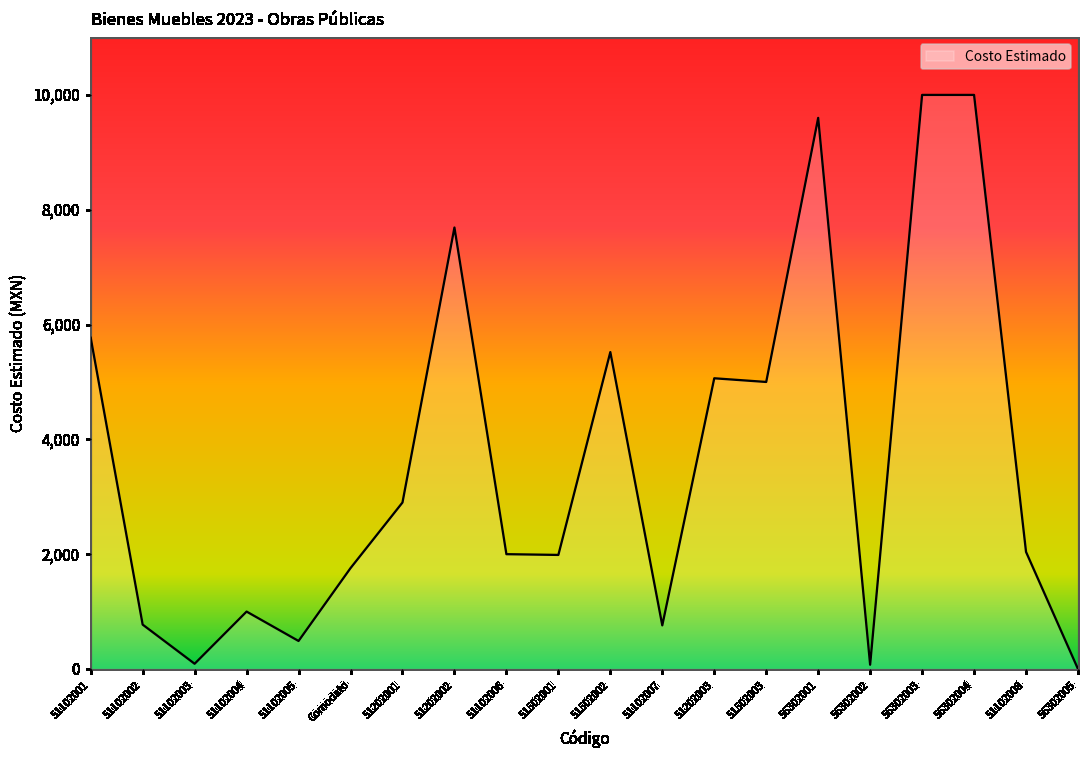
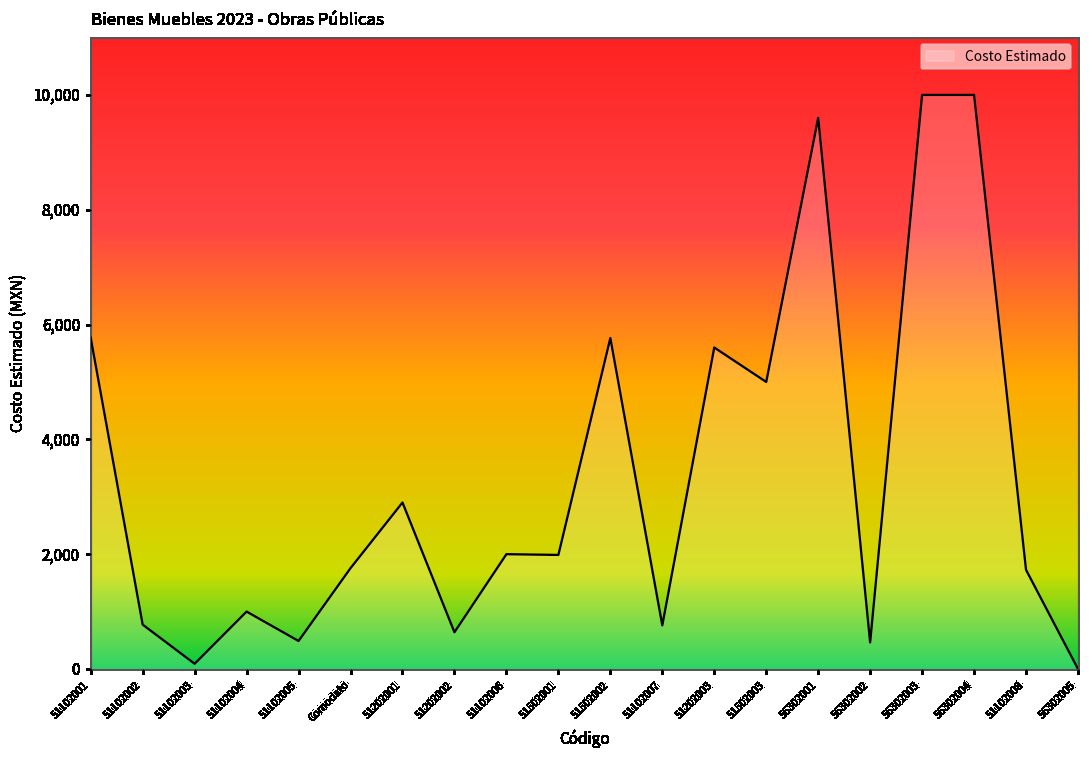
  {
    "51102001": "5,800",
    "51102002": "800",
    "51102003": "100",
    "51102004": "1,000",
    "51102005": "500",
    "Comodato": "1,800",
    "51202001": "2,900",
-   "51202002": "7,700",
+   "51202002": "600",
    "51102006": "2,000",
    "51502001": "2,000",
-   "51502002": "5,500",
+   "51502002": "5,800",
    "51102007": "800",
-   "51202003": "5,100",
+   "51202003": "5,600",
    "51502003": "5,000",
    "56302001": "9,600",
-   "56302002": "100",
+   "56302002": "500",
    "56302003": "10,000",
    "56302004": "10,000",
-   "51102008": "2,000",
+   "51102008": "1,700",
    "56302005": "0"
  }
